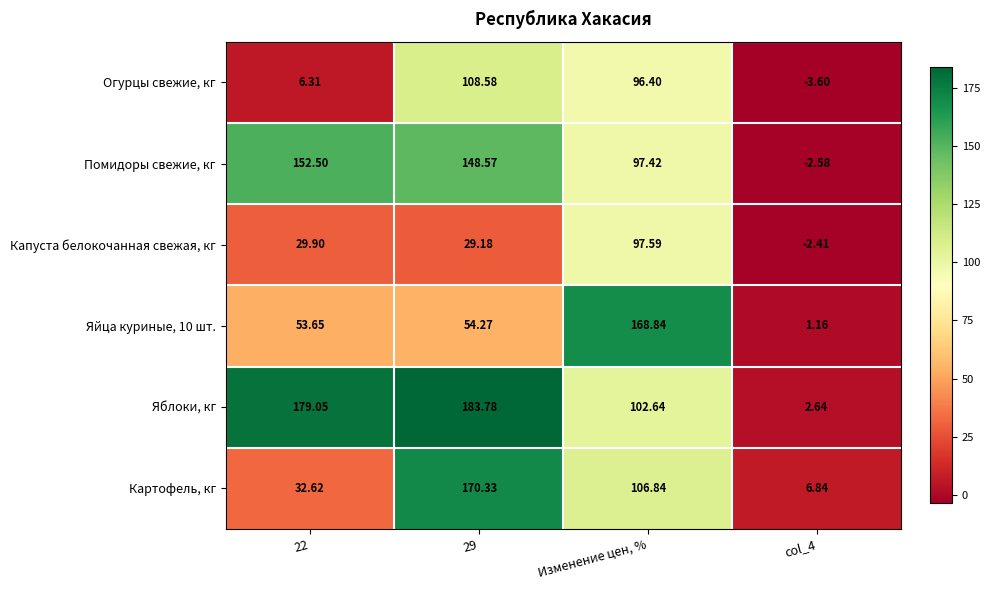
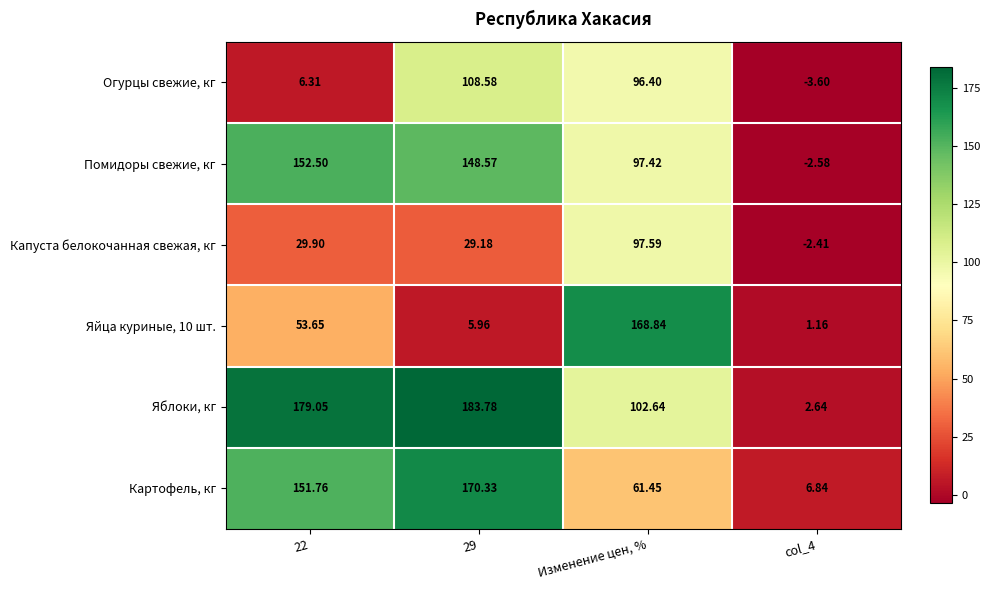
  {
    "Огурцы свежие, кг": {
      "22": 6.31,
      "29": 108.58,
      "Изменение цен, %": 96.40,
      "col_4": -3.60
    },
    "Помидоры свежие, кг": {
      "22": 152.50,
      "29": 148.57,
      "Изменение цен, %": 97.42,
      "col_4": -2.58
    },
    "Капуста белокочанная свежая, кг": {
      "22": 29.90,
      "29": 29.18,
      "Изменение цен, %": 97.59,
      "col_4": -2.41
    },
    "Яйца куриные, 10 шт.": {
      "22": 53.65,
-     "29": 54.27,
+     "29": 5.96,
      "Изменение цен, %": 168.84,
      "col_4": 1.16
    },
    "Яблоки, кг": {
      "22": 179.05,
      "29": 183.78,
      "Изменение цен, %": 102.64,
      "col_4": 2.64
    },
    "Картофель, кг": {
-     "22": 32.62,
+     "22": 151.76,
      "29": 170.33,
-     "Изменение цен, %": 106.84,
+     "Изменение цен, %": 61.45,
      "col_4": 6.84
    }
  }
